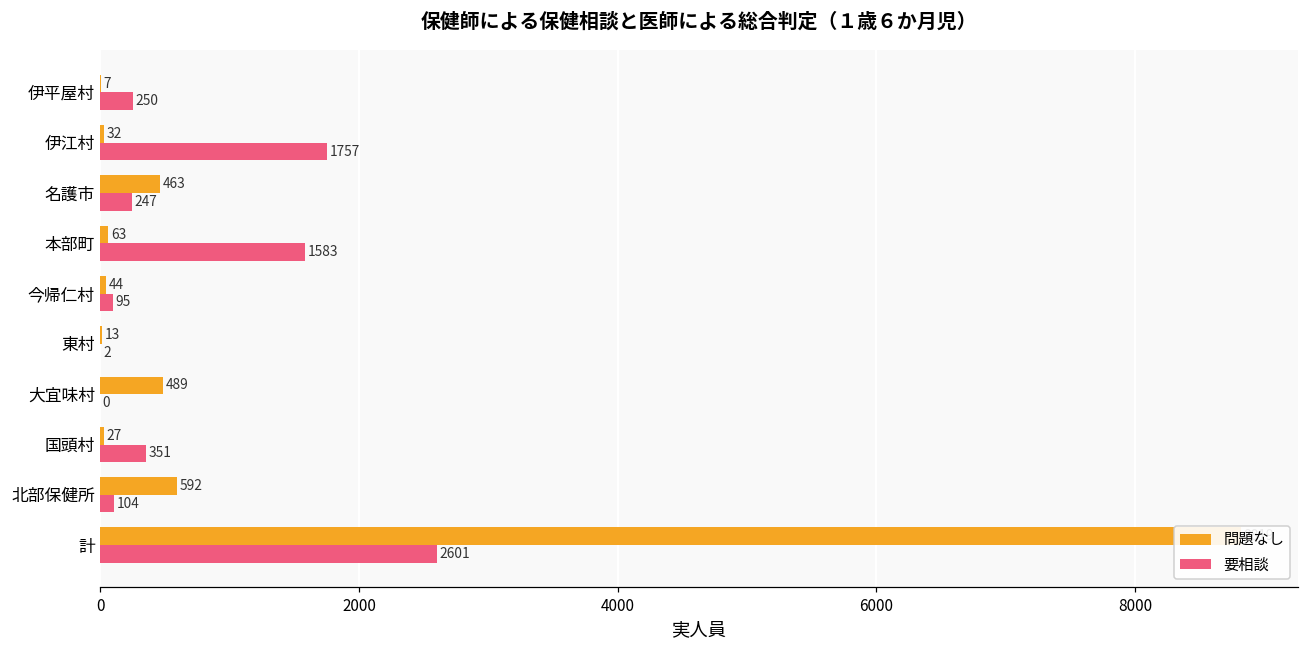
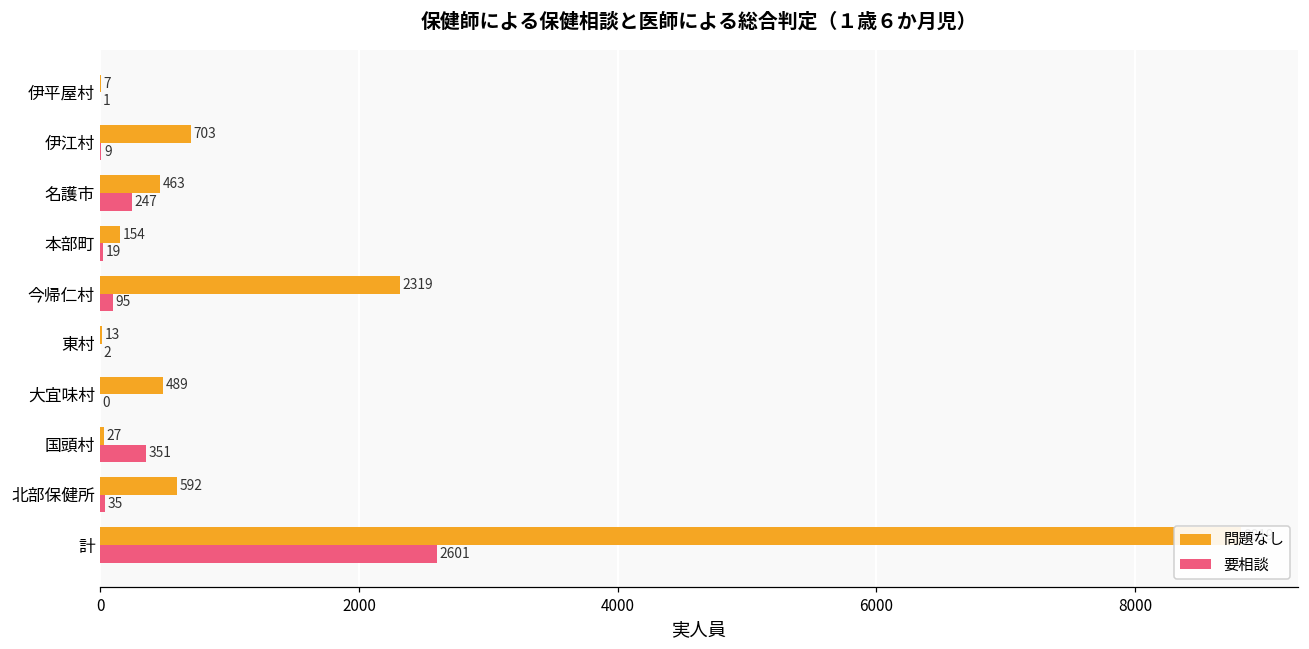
  {
    "問題なし": {
      "伊平屋村": 7,
-     "伊江村": 32,
+     "伊江村": 703,
      "名護市": 463,
-     "本部町": 63,
-     "今帰仁村": 44,
+     "本部町": 154,
+     "今帰仁村": 2319,
      "東村": 13,
      "大宜味村": 489,
      "国頭村": 27,
      "北部保健所": 592
    },
    "要相談": {
-     "伊平屋村": 250,
-     "伊江村": 1757,
+     "伊平屋村": 1,
+     "伊江村": 9,
      "名護市": 247,
-     "本部町": 1583,
+     "本部町": 19,
      "今帰仁村": 95,
      "東村": 2,
      "大宜味村": 0,
      "国頭村": 351,
-     "北部保健所": 104,
+     "北部保健所": 35,
      "計": 2601
    }
  }
